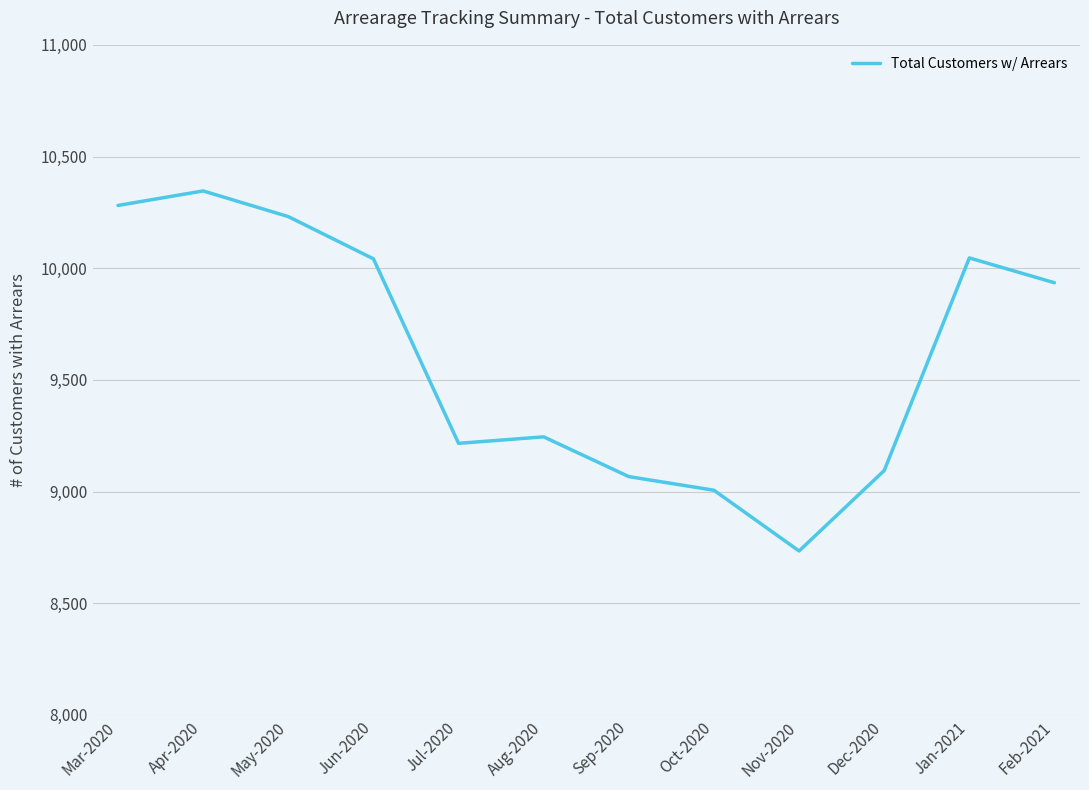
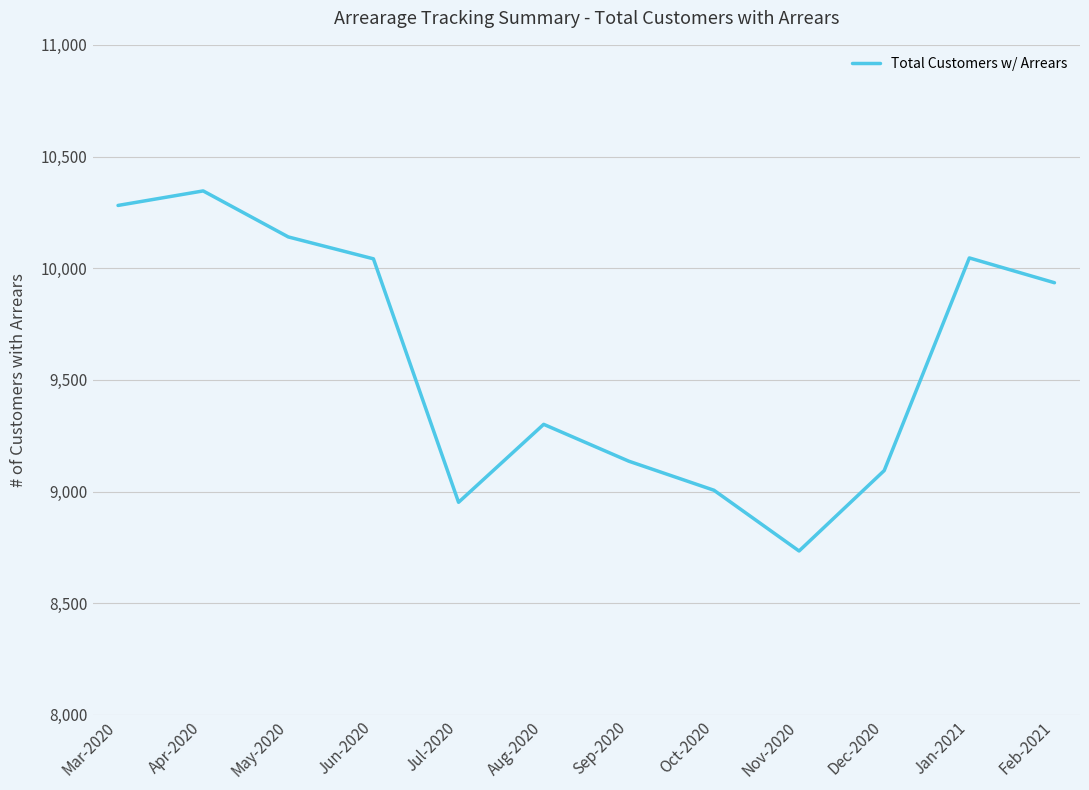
  {
    "Mar-2020": "10,280",
    "Apr-2020": "10,350",
-   "May-2020": "10,230",
+   "May-2020": "10,140",
    "Jun-2020": "10,040",
-   "Jul-2020": "9,220",
-   "Aug-2020": "9,250",
-   "Sep-2020": "9,070",
+   "Jul-2020": "8,950",
+   "Aug-2020": "9,300",
+   "Sep-2020": "9,140",
    "Oct-2020": "9,010",
    "Nov-2020": "8,730",
    "Dec-2020": "9,090",
    "Jan-2021": "10,050",
    "Feb-2021": "9,940"
  }
